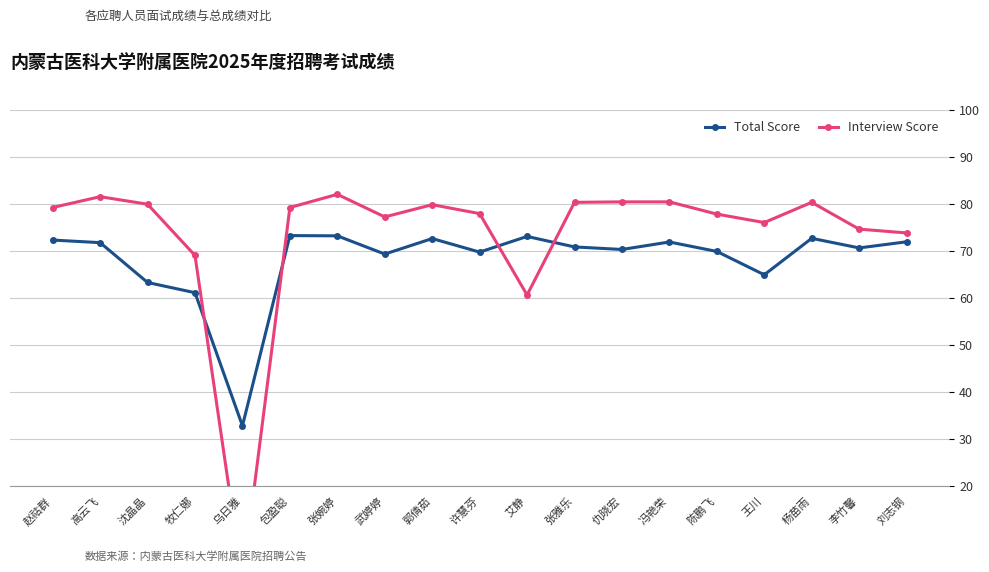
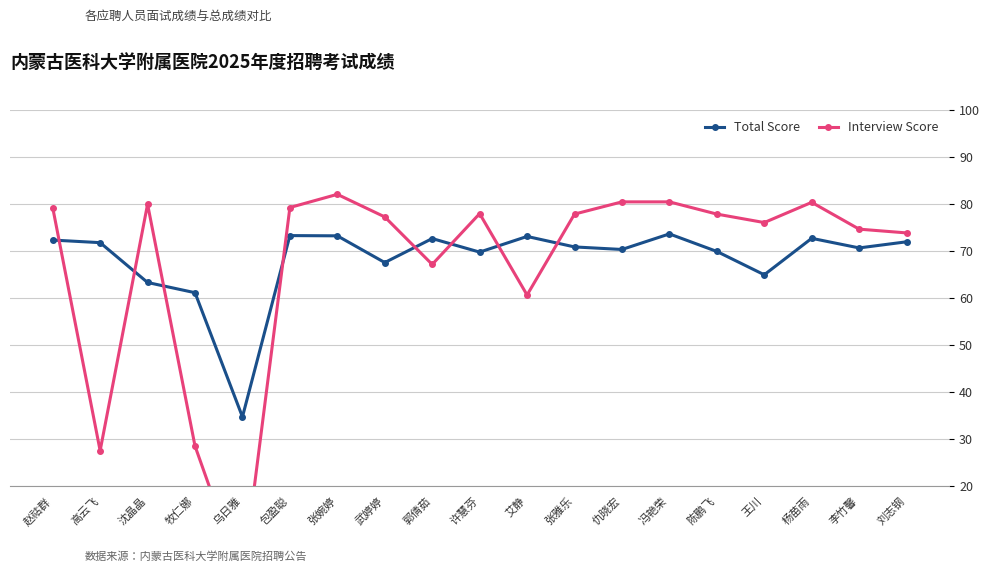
  {
    "Total Score": {
      "赵祜群": 72,
      "高云飞": 72,
      "沈晶晶": 63,
      "牧仁娜": 61,
-     "乌日雅": 33,
+     "乌日雅": 35,
      "包盈聪": 73,
      "张婉婷": 73,
-     "武婷婷": 69,
+     "武婷婷": 68,
      "郭倩茹": 73,
      "许慧芬": 70,
      "艾静": 73,
      "张雅乐": 71,
      "仇晓宏": 70,
-     "冯艳荣": 72,
+     "冯艳荣": 74,
      "陈鹏飞": 70,
      "王川": 65,
      "杨苗雨": 73,
      "李竹馨": 71,
      "刘志钢": 72
    },
    "Interview Score": {
      "赵祜群": 79,
-     "高云飞": 82,
+     "高云飞": 28,
      "沈晶晶": 80,
-     "牧仁娜": 69,
+     "牧仁娜": 29,
      "包盈聪": 79,
      "张婉婷": 82,
      "武婷婷": 77,
-     "郭倩茹": 80,
+     "郭倩茹": 67,
      "许慧芬": 78,
      "艾静": 61,
-     "张雅乐": 80,
+     "张雅乐": 78,
      "仇晓宏": 80,
      "冯艳荣": 80,
      "陈鹏飞": 78,
      "王川": 76,
      "杨苗雨": 80,
      "李竹馨": 75,
      "刘志钢": 74
    }
  }
